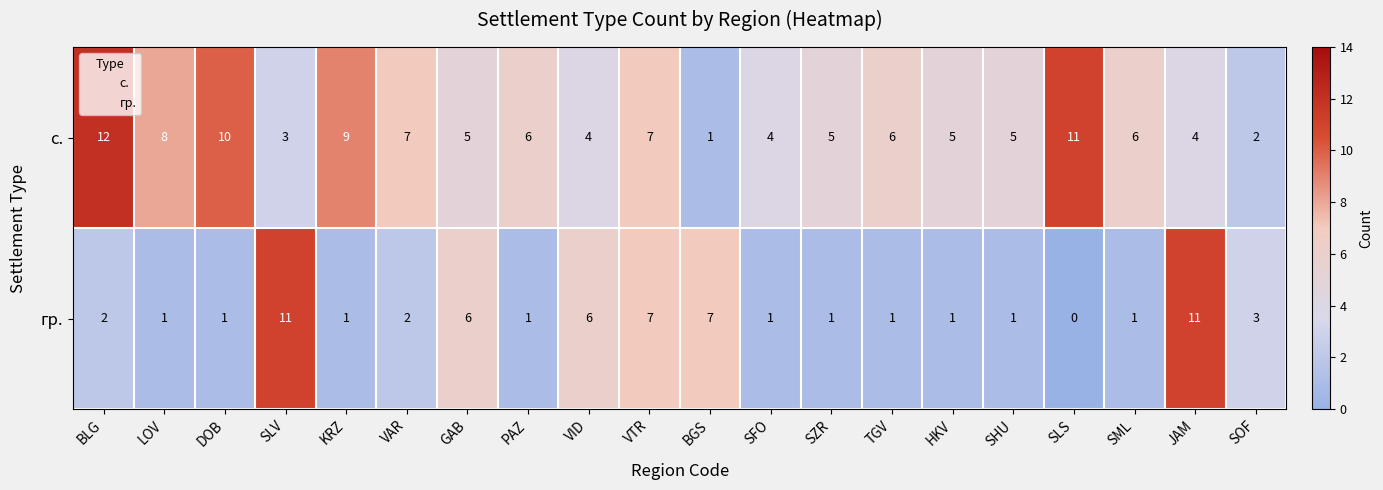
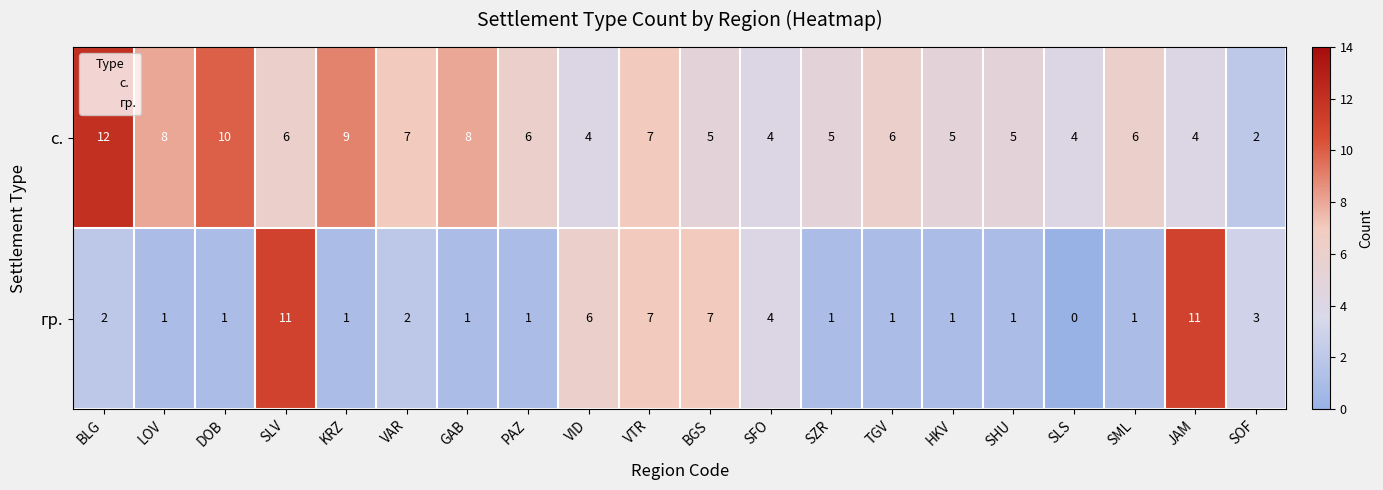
  {
    "с.": {
      "BLG": 12,
      "LOV": 8,
      "DOB": 10,
-     "SLV": 3,
+     "SLV": 6,
      "KRZ": 9,
      "VAR": 7,
-     "GAB": 5,
+     "GAB": 8,
      "PAZ": 6,
      "VID": 4,
      "VTR": 7,
-     "BGS": 1,
+     "BGS": 5,
      "SFO": 4,
      "SZR": 5,
      "TGV": 6,
      "HKV": 5,
      "SHU": 5,
-     "SLS": 11,
+     "SLS": 4,
      "SML": 6,
      "JAM": 4,
      "SOF": 2
    },
    "гр.": {
      "BLG": 2,
      "LOV": 1,
      "DOB": 1,
      "SLV": 11,
      "KRZ": 1,
      "VAR": 2,
-     "GAB": 6,
+     "GAB": 1,
      "PAZ": 1,
      "VID": 6,
      "VTR": 7,
      "BGS": 7,
-     "SFO": 1,
+     "SFO": 4,
      "SZR": 1,
      "TGV": 1,
      "HKV": 1,
      "SHU": 1,
      "SLS": 0,
      "SML": 1,
      "JAM": 11,
      "SOF": 3
    }
  }
